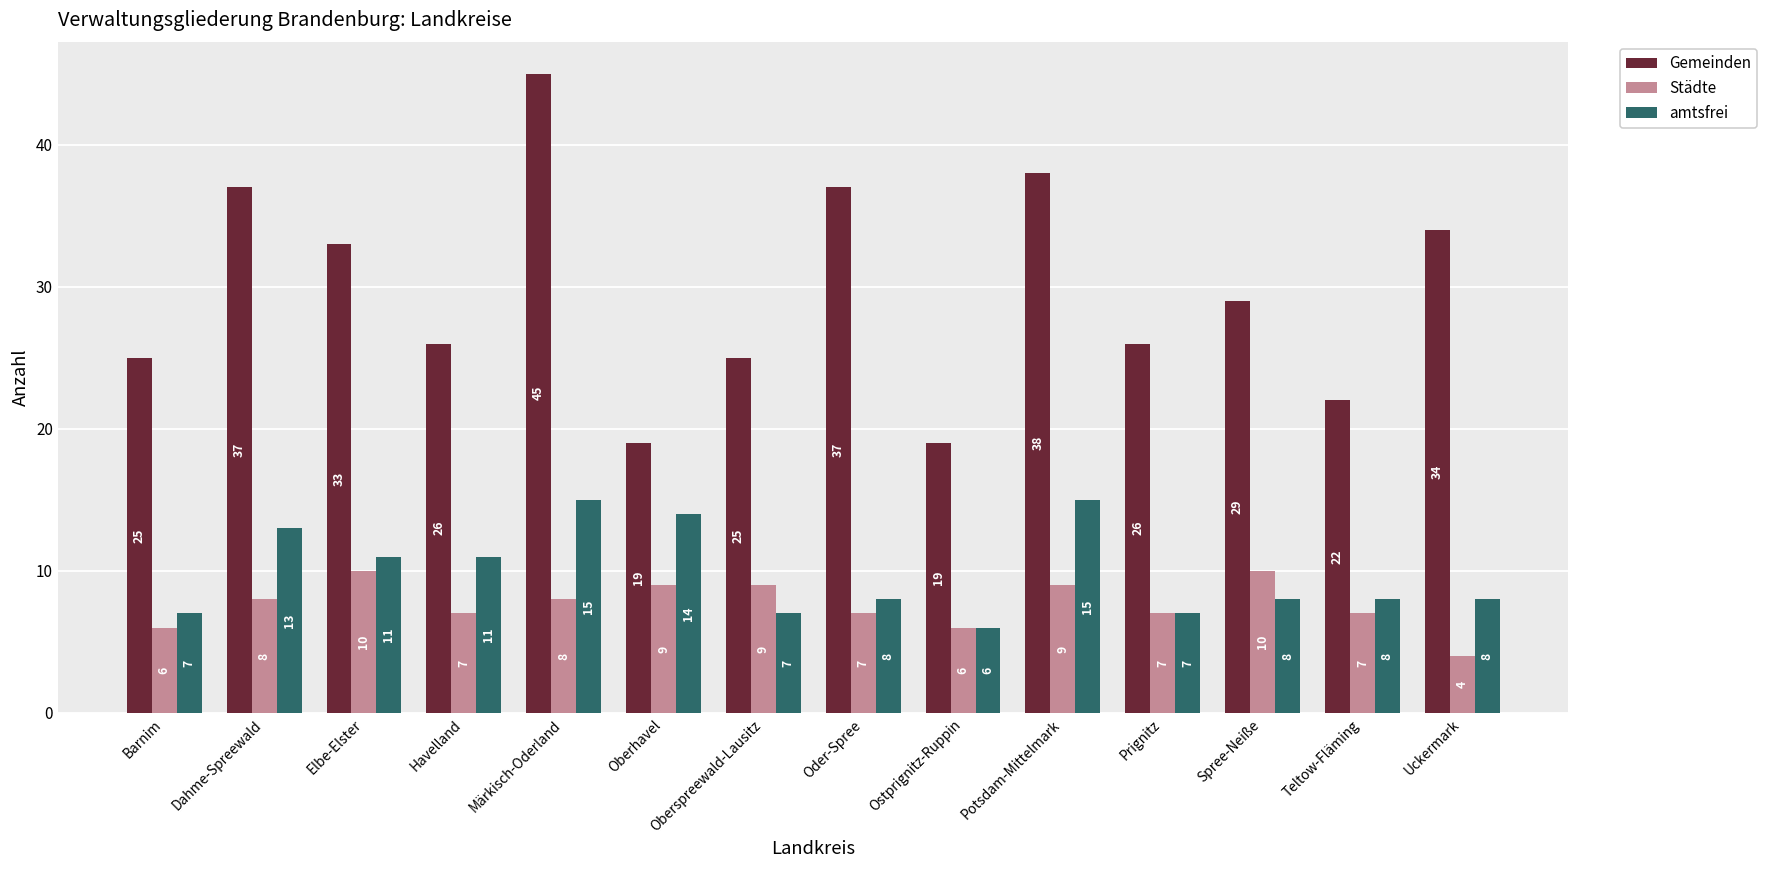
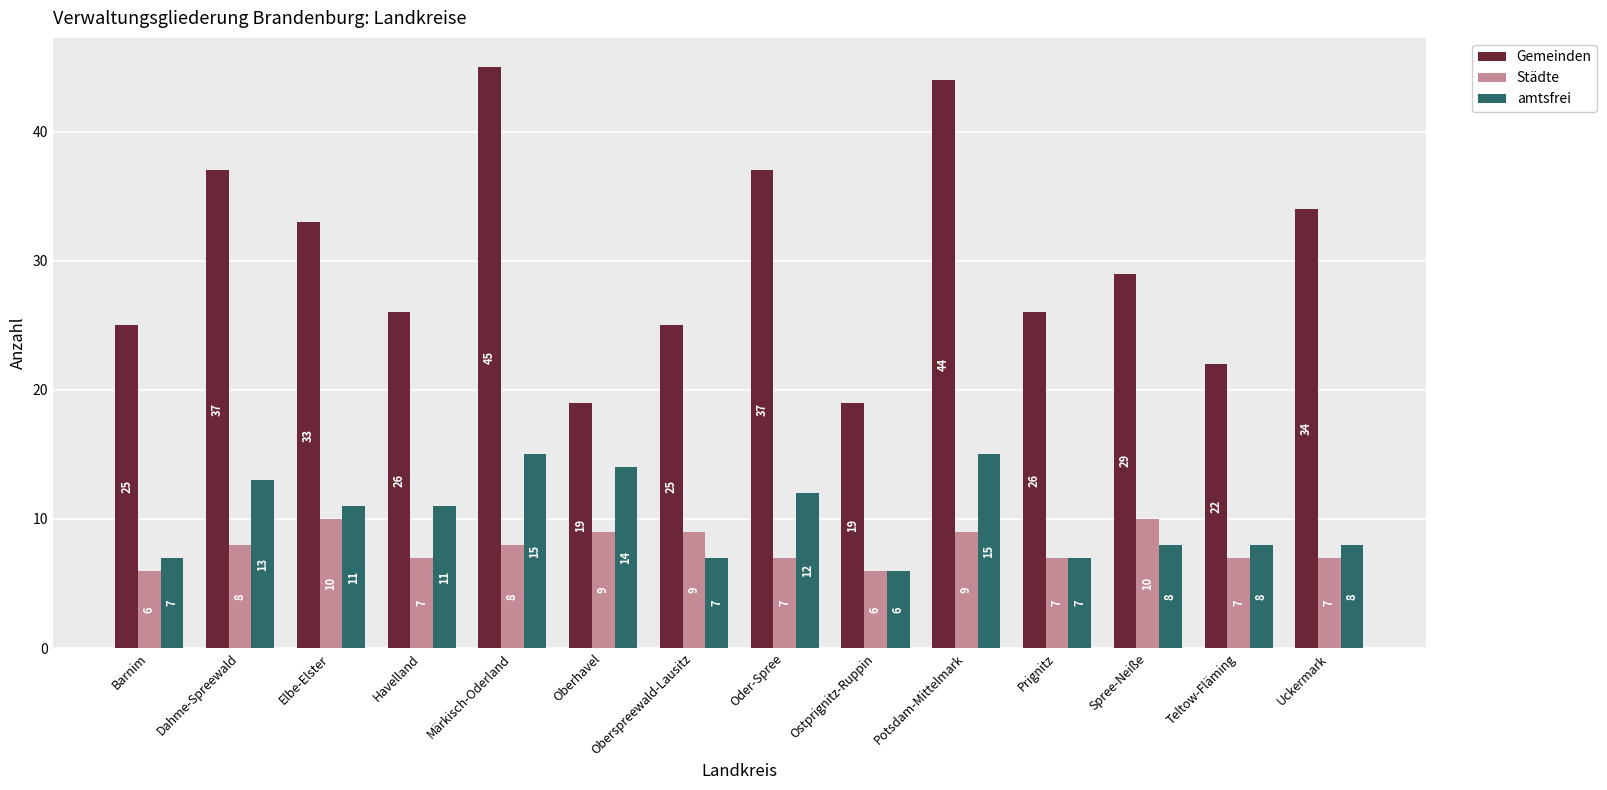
  {
    "Gemeinden": {
      "Barnim": 25,
      "Dahme-Spreewald": 37,
      "Elbe-Elster": 33,
      "Havelland": 26,
      "Märkisch-Oderland": 45,
      "Oberhavel": 19,
      "Oberspreewald-Lausitz": 25,
      "Oder-Spree": 37,
      "Ostprignitz-Ruppin": 19,
-     "Potsdam-Mittelmark": 38,
+     "Potsdam-Mittelmark": 44,
      "Prignitz": 26,
      "Spree-Neiße": 29,
      "Teltow-Fläming": 22,
      "Uckermark": 34
    },
    "Städte": {
      "Barnim": 6,
      "Dahme-Spreewald": 8,
      "Elbe-Elster": 10,
      "Havelland": 7,
      "Märkisch-Oderland": 8,
      "Oberhavel": 9,
      "Oberspreewald-Lausitz": 9,
      "Oder-Spree": 7,
      "Ostprignitz-Ruppin": 6,
      "Potsdam-Mittelmark": 9,
      "Prignitz": 7,
      "Spree-Neiße": 10,
      "Teltow-Fläming": 7,
-     "Uckermark": 4
+     "Uckermark": 7
    },
    "amtsfrei": {
      "Barnim": 7,
      "Dahme-Spreewald": 13,
      "Elbe-Elster": 11,
      "Havelland": 11,
      "Märkisch-Oderland": 15,
      "Oberhavel": 14,
      "Oberspreewald-Lausitz": 7,
-     "Oder-Spree": 8,
+     "Oder-Spree": 12,
      "Ostprignitz-Ruppin": 6,
      "Potsdam-Mittelmark": 15,
      "Prignitz": 7,
      "Spree-Neiße": 8,
      "Teltow-Fläming": 8,
      "Uckermark": 8
    }
  }
